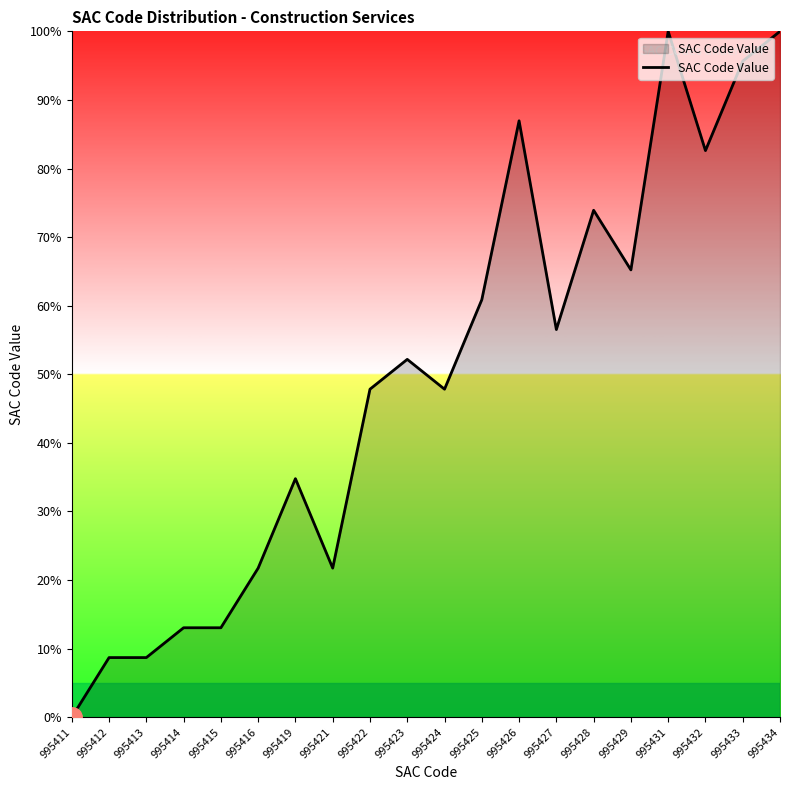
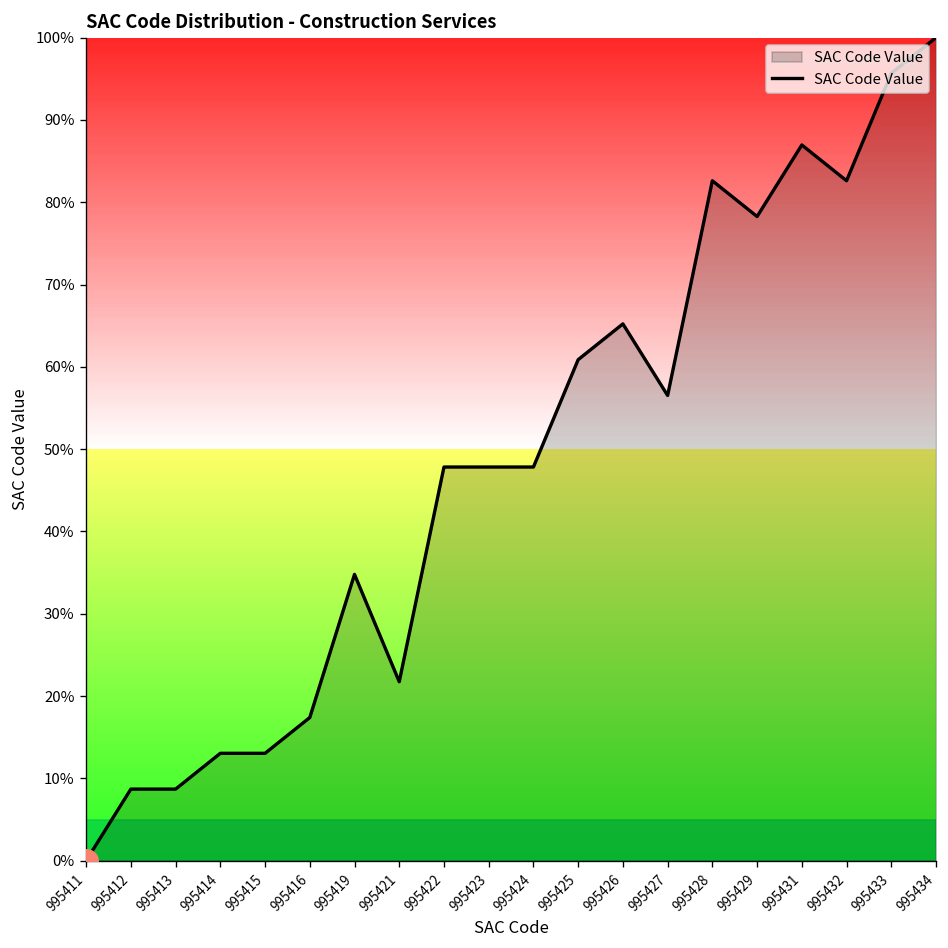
  {
    "SAC Code Value": {
      "995412": "9%",
      "995413": "9%",
      "995414": "13%",
      "995415": "13%",
-     "995416": "22%",
+     "995416": "17%",
      "995419": "35%",
      "995421": "22%",
      "995422": "48%",
-     "995423": "52%",
+     "995423": "48%",
      "995424": "48%",
      "995425": "61%",
-     "995426": "87%",
+     "995426": "65%",
      "995427": "57%",
-     "995428": "74%",
-     "995429": "65%",
-     "995431": "100%",
+     "995428": "83%",
+     "995429": "78%",
+     "995431": "87%",
      "995432": "83%",
      "995434": "100%"
    }
  }
